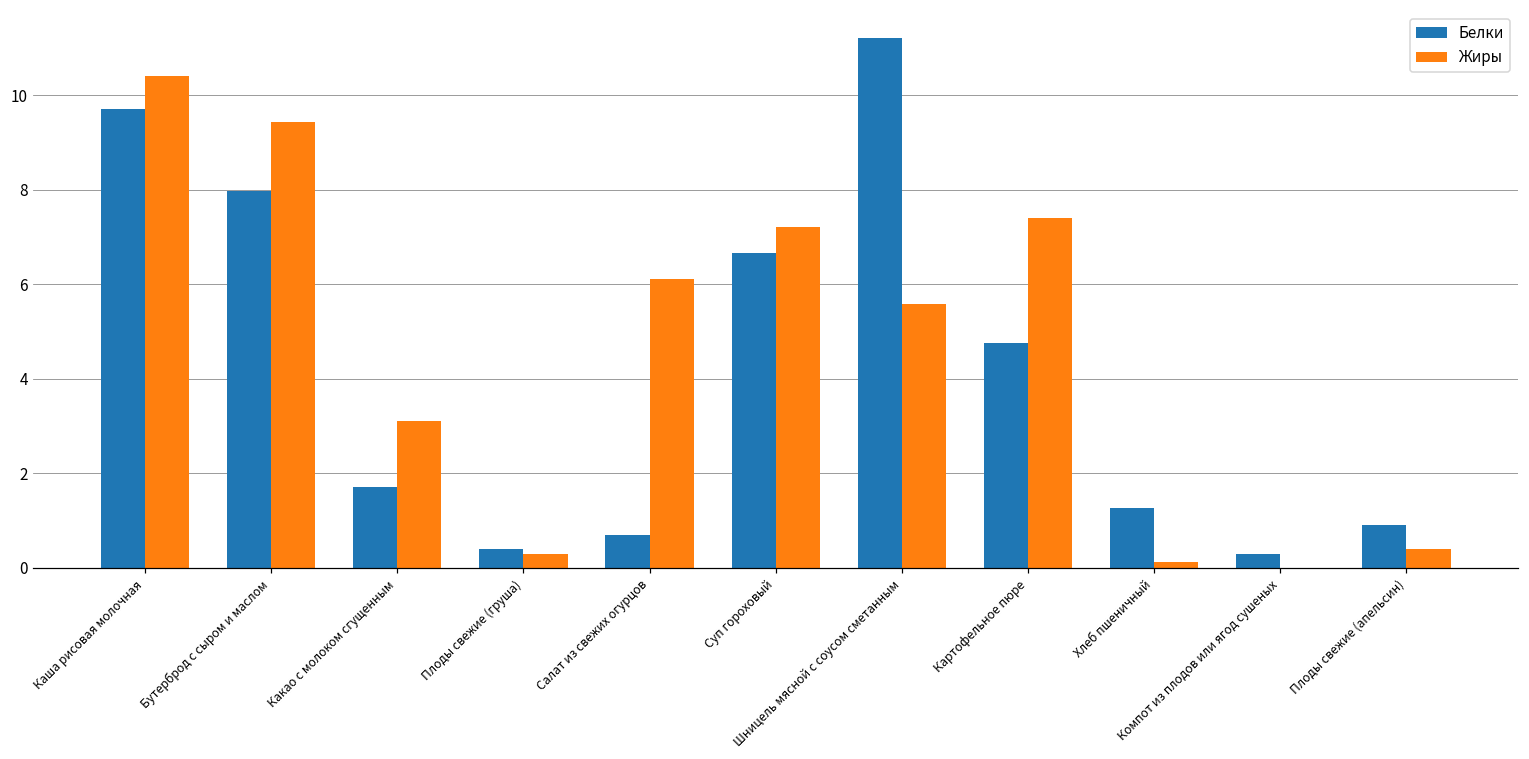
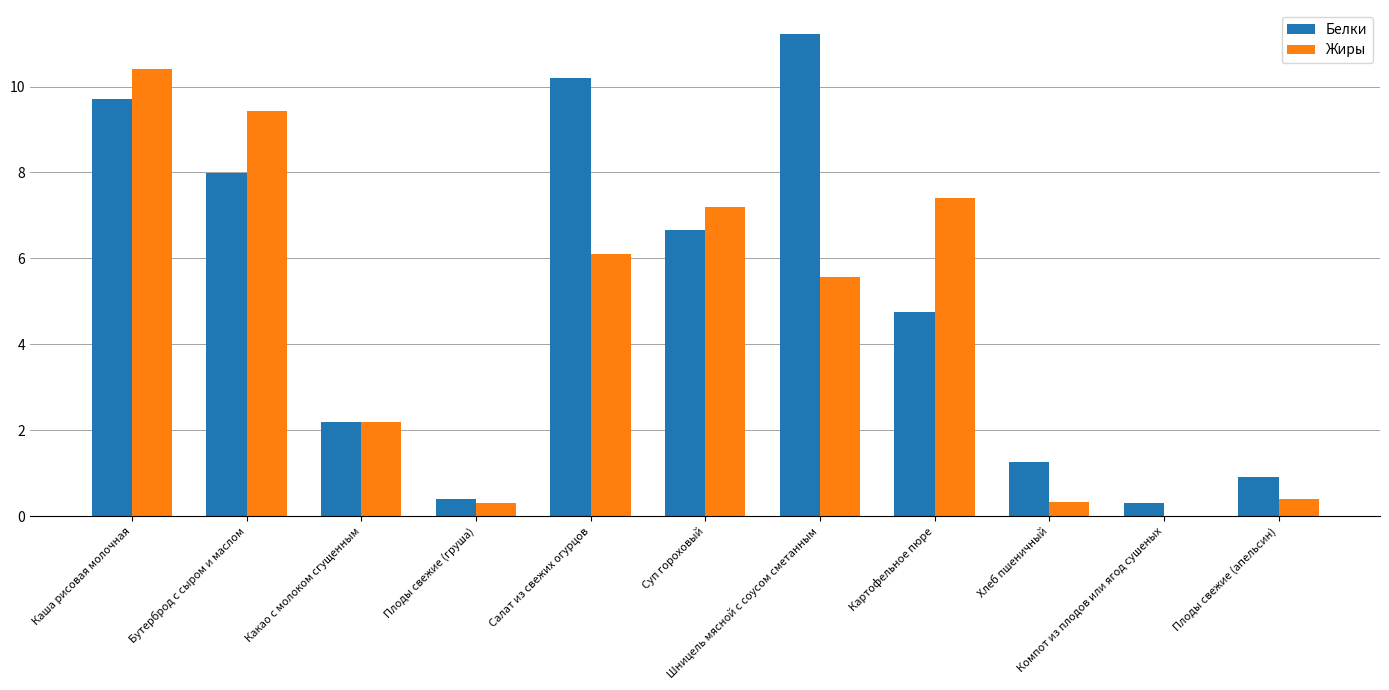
  {
    "Белки": {
      "Каша рисовая молочная": 9.7,
      "Бутерброд с сыром и маслом": 8.0,
-     "Какао с молоком сгущенным": 1.7,
+     "Какао с молоком сгущенным": 2.2,
      "Плоды свежие (груша)": 0.4,
-     "Салат из свежих огурцов": 0.7,
+     "Салат из свежих огурцов": 10.2,
      "Суп гороховый": 6.7,
      "Шницель мясной с соусом сметанным": 11.2,
      "Картофельное пюре": 4.8,
      "Хлеб пшеничный": 1.3,
      "Компот из плодов или ягод сушеных": 0.3,
      "Плоды свежие (апельсин)": 0.9
    },
    "Жиры": {
      "Каша рисовая молочная": 10.4,
      "Бутерброд с сыром и маслом": 9.4,
-     "Какао с молоком сгущенным": 3.1,
+     "Какао с молоком сгущенным": 2.2,
      "Плоды свежие (груша)": 0.3,
      "Салат из свежих огурцов": 6.1,
      "Суп гороховый": 7.2,
      "Шницель мясной с соусом сметанным": 5.6,
      "Картофельное пюре": 7.4,
-     "Хлеб пшеничный": 0.1,
+     "Хлеб пшеничный": 0.3,
      "Компот из плодов или ягод сушеных": 0.0,
      "Плоды свежие (апельсин)": 0.4
    }
  }
